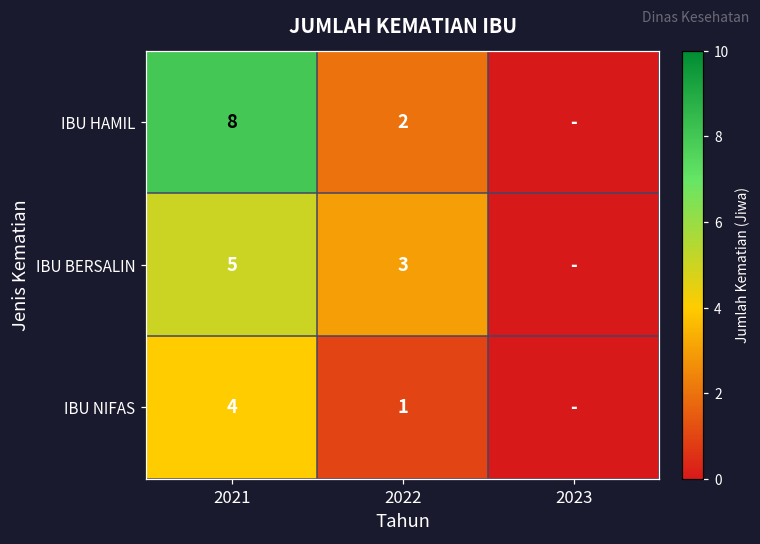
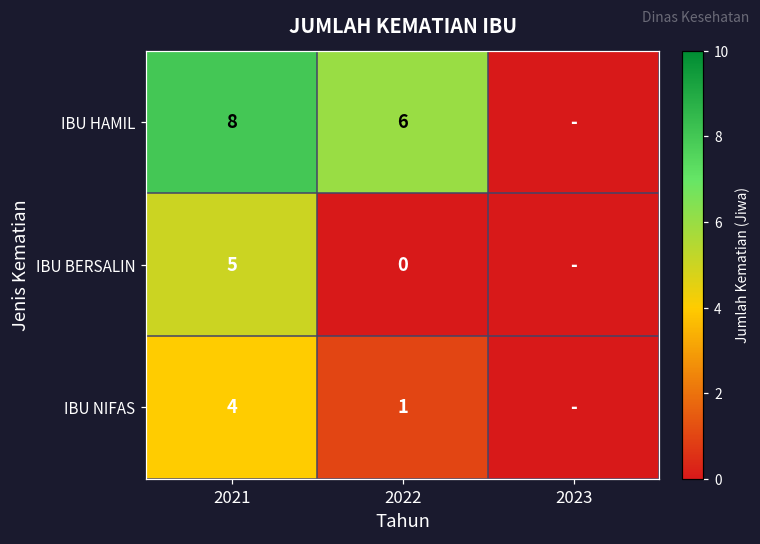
  {
    "IBU HAMIL": {
      "2021": 8,
-     "2022": 2
+     "2022": 6
    },
    "IBU BERSALIN": {
      "2021": 5,
-     "2022": 3
+     "2022": 0
    },
    "IBU NIFAS": {
      "2021": 4,
      "2022": 1
    }
  }
